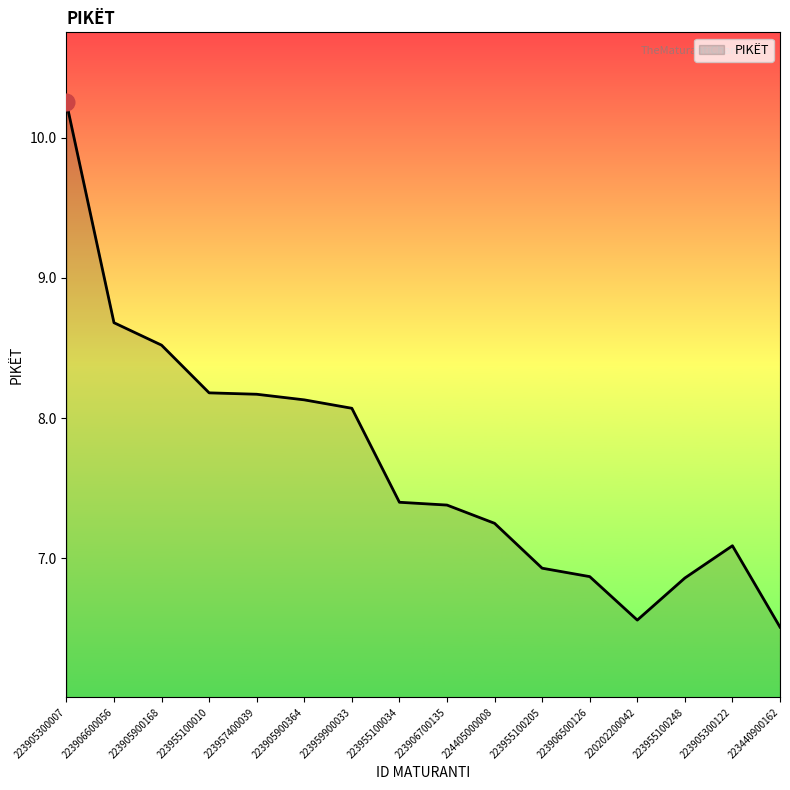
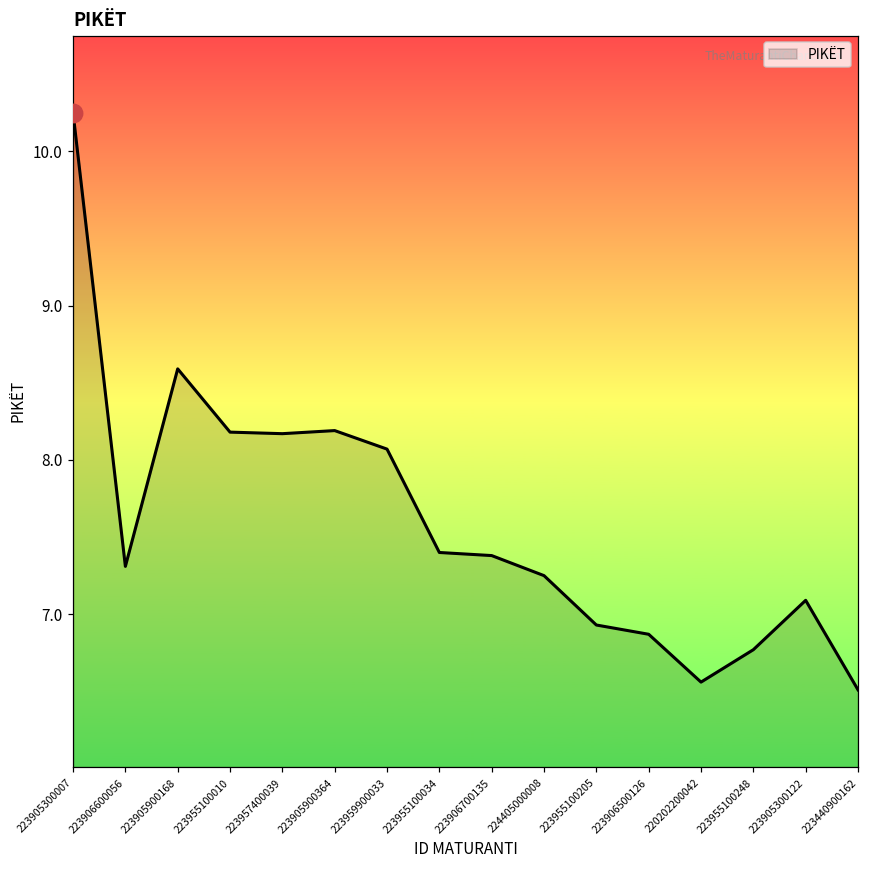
  {
    "PIKËT": {
-     "223906600056": 8.68,
-     "223905900168": 8.52,
+     "223906600056": 7.31,
+     "223905900168": 8.59,
      "223955100010": 8.18,
      "223957400039": 8.17,
-     "223905900364": 8.13,
+     "223905900364": 8.19,
      "223959900033": 8.07,
      "223955100034": 7.40,
      "223906700135": 7.38,
      "224405000008": 7.25,
      "223955100205": 6.93,
      "223906500126": 6.87,
      "220202200042": 6.56,
-     "223955100248": 6.86,
+     "223955100248": 6.77,
      "223905300122": 7.09,
      "223440900162": 6.51
    }
  }
